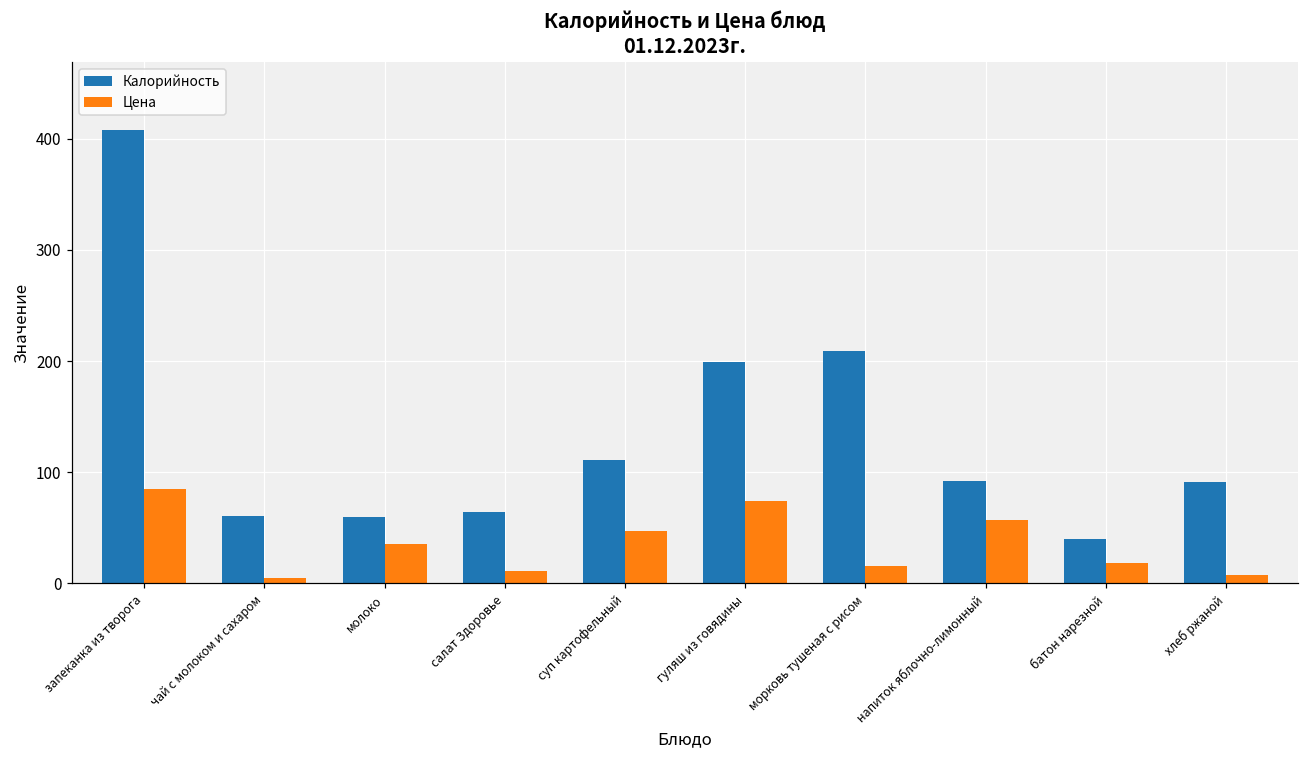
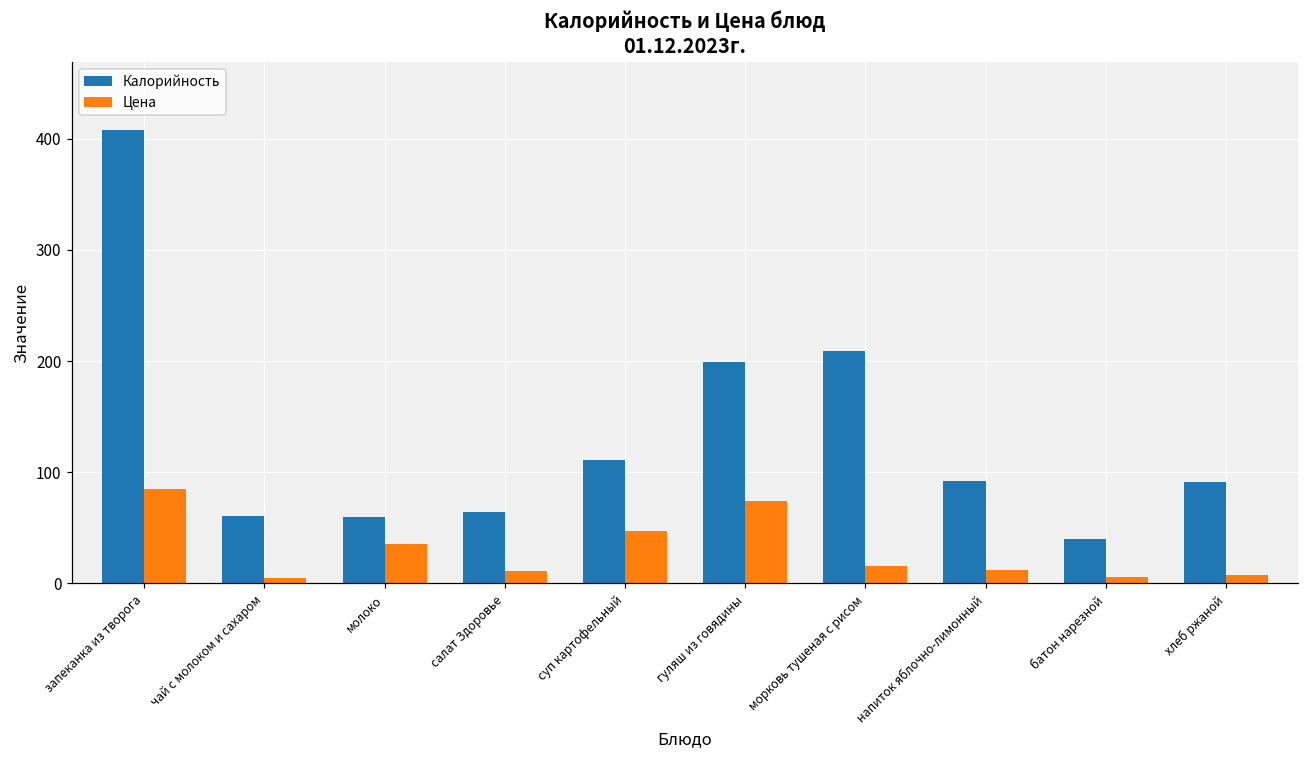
  {
    "Калорийность": {
      "запеканка из творога": 408,
      "чай с молоком и сахаром": 61,
      "молоко": 60,
      "салат Здоровье": 64,
      "суп картофельный": 111,
      "гуляш из говядины": 199,
      "морковь тушеная с рисом": 209,
      "напиток яблочно-лимонный": 92,
      "батон нарезной": 40,
      "хлеб ржаной": 91
    },
    "Цена": {
      "запеканка из творога": 85,
      "чай с молоком и сахаром": 4,
      "молоко": 35,
      "салат Здоровье": 11,
      "суп картофельный": 48,
      "гуляш из говядины": 74,
      "морковь тушеная с рисом": 15,
-     "напиток яблочно-лимонный": 57,
-     "батон нарезной": 19,
+     "напиток яблочно-лимонный": 12,
+     "батон нарезной": 6,
      "хлеб ржаной": 8
    }
  }
